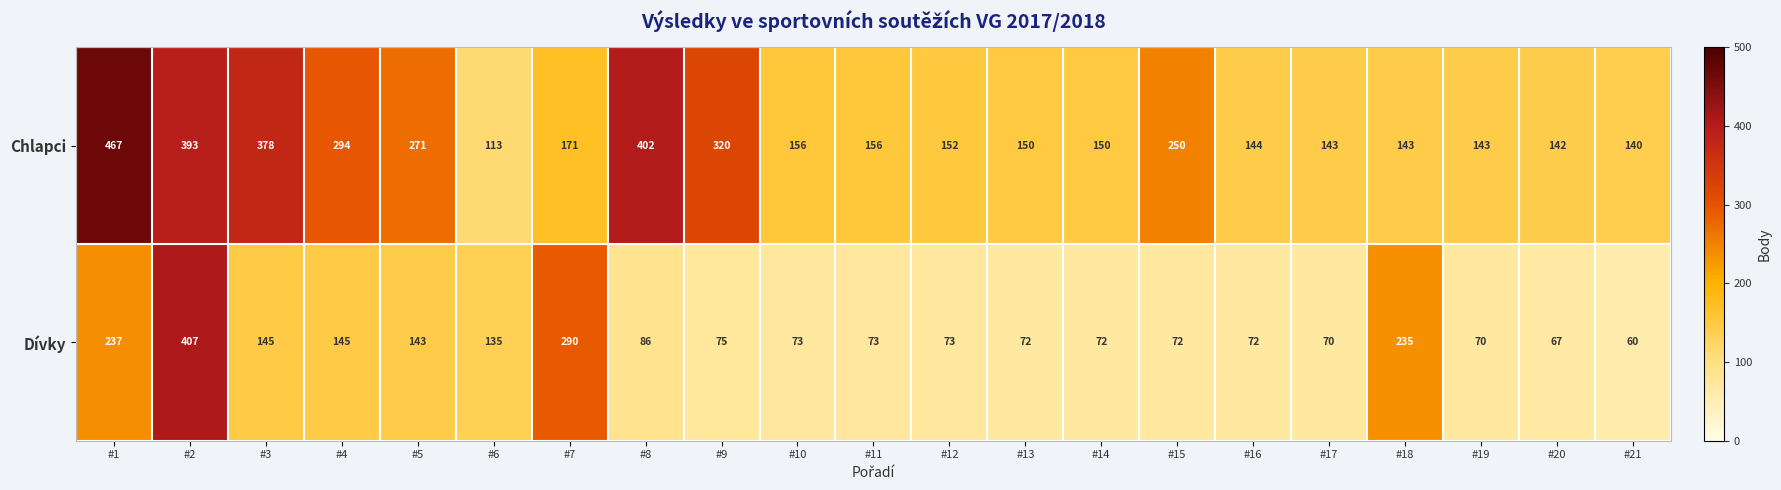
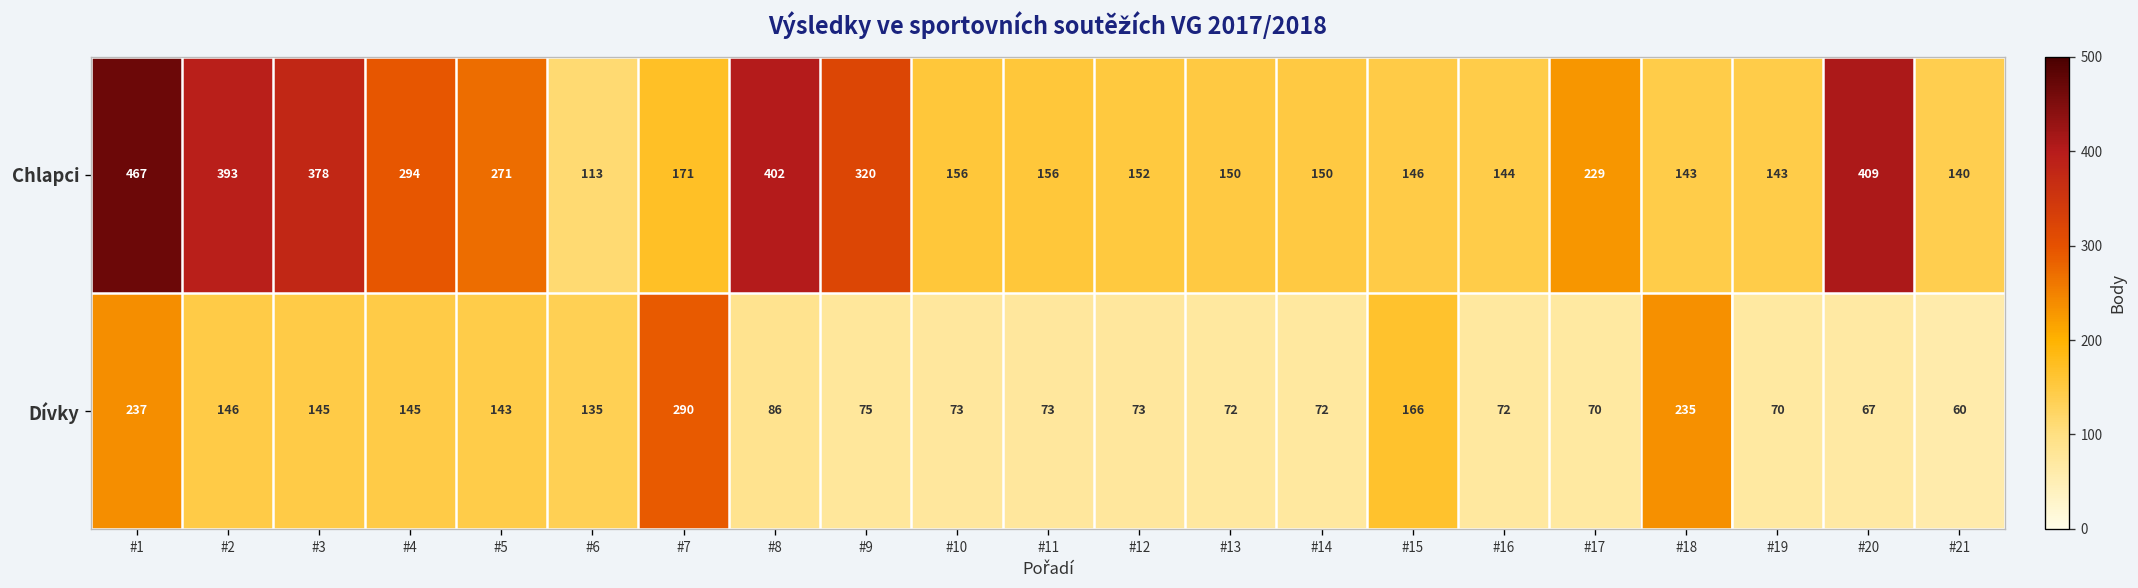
  {
    "Chlapci": {
      "#1": 467,
      "#2": 393,
      "#3": 378,
      "#4": 294,
      "#5": 271,
      "#6": 113,
      "#7": 171,
      "#8": 402,
      "#9": 320,
      "#10": 156,
      "#11": 156,
      "#12": 152,
      "#13": 150,
      "#14": 150,
-     "#15": 250,
+     "#15": 146,
      "#16": 144,
-     "#17": 143,
+     "#17": 229,
      "#18": 143,
      "#19": 143,
-     "#20": 142,
+     "#20": 409,
      "#21": 140
    },
    "Dívky": {
      "#1": 237,
-     "#2": 407,
+     "#2": 146,
      "#3": 145,
      "#4": 145,
      "#5": 143,
      "#6": 135,
      "#7": 290,
      "#8": 86,
      "#9": 75,
      "#10": 73,
      "#11": 73,
      "#12": 73,
      "#13": 72,
      "#14": 72,
-     "#15": 72,
+     "#15": 166,
      "#16": 72,
      "#17": 70,
      "#18": 235,
      "#19": 70,
      "#20": 67,
      "#21": 60
    }
  }
